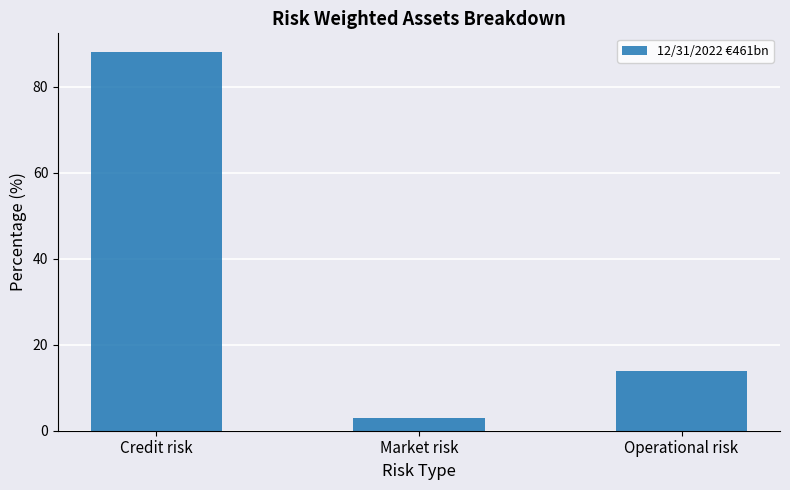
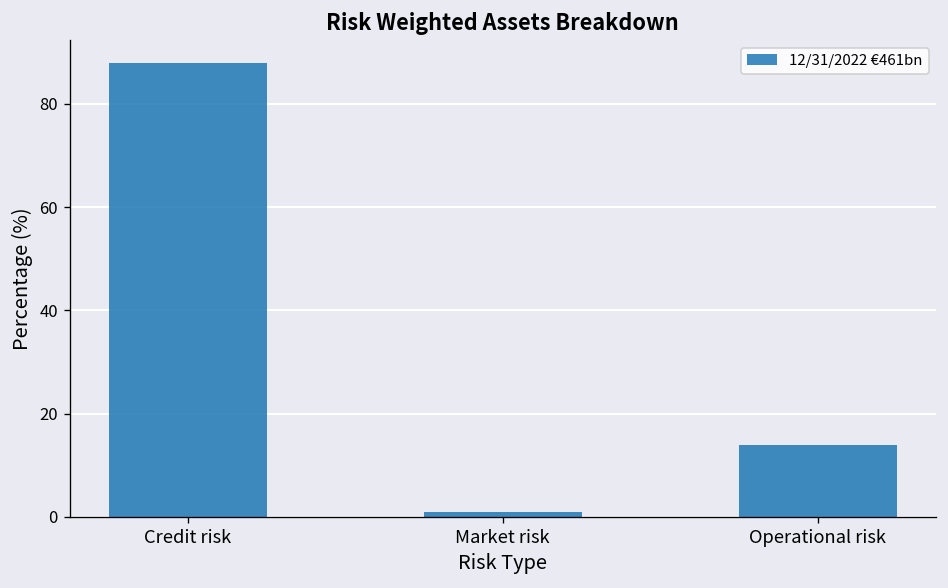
  {
    "Credit risk": 88,
-   "Market risk": 3,
+   "Market risk": 1,
    "Operational risk": 14
  }
